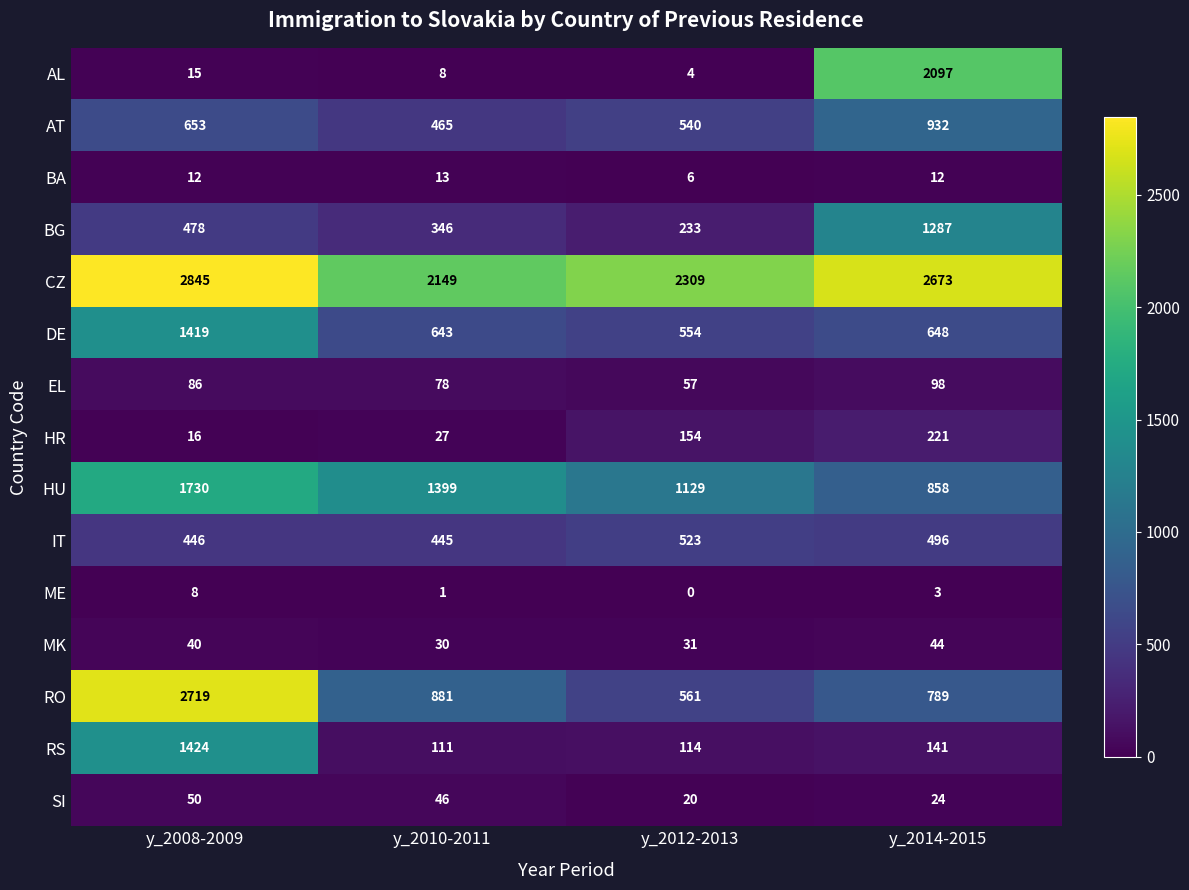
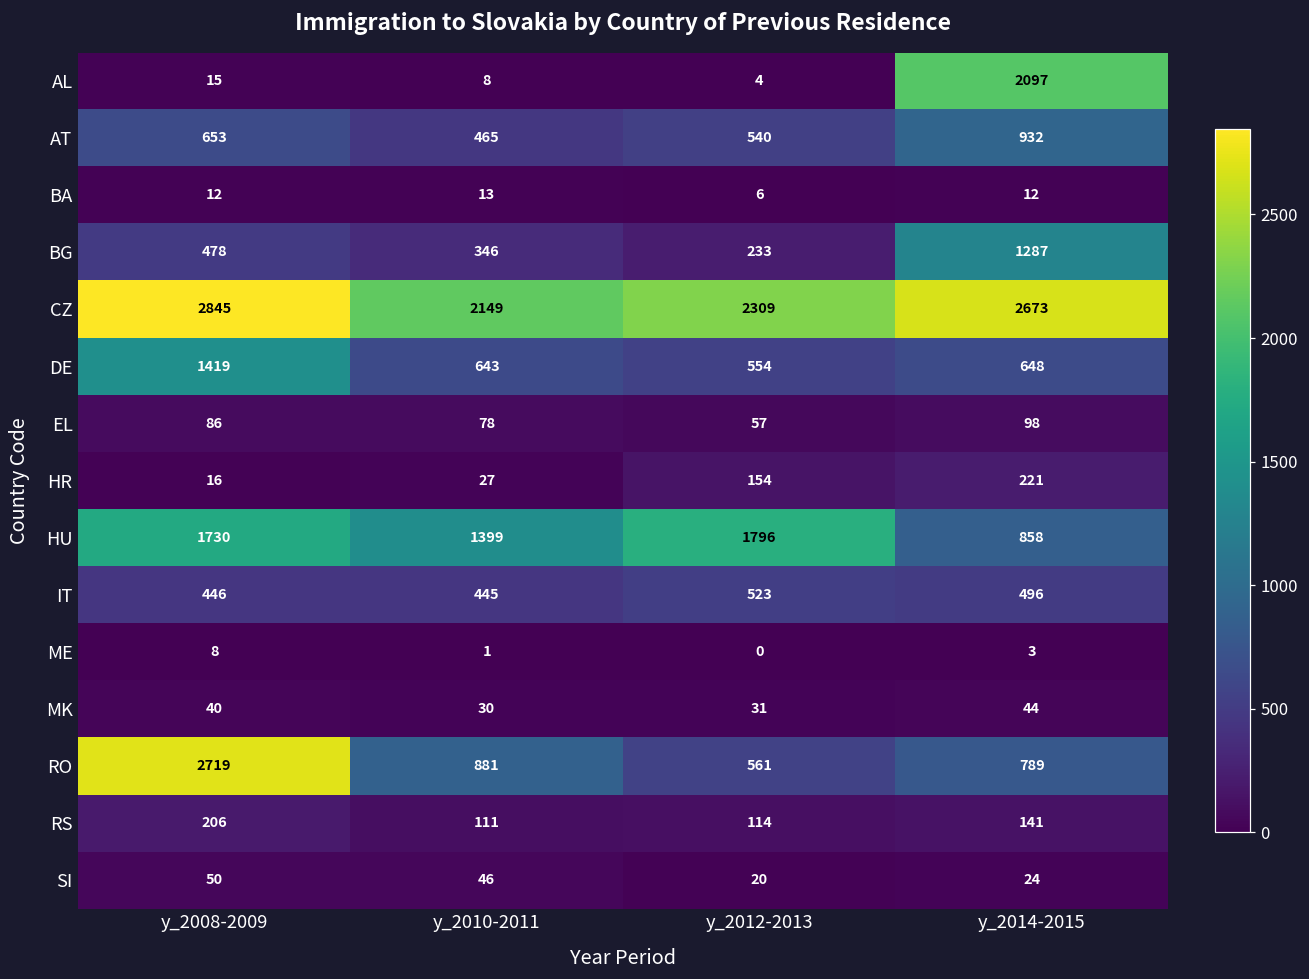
  {
    "AL": {
      "y_2008-2009": 15,
      "y_2010-2011": 8,
      "y_2012-2013": 4,
      "y_2014-2015": 2097
    },
    "AT": {
      "y_2008-2009": 653,
      "y_2010-2011": 465,
      "y_2012-2013": 540,
      "y_2014-2015": 932
    },
    "BA": {
      "y_2008-2009": 12,
      "y_2010-2011": 13,
      "y_2012-2013": 6,
      "y_2014-2015": 12
    },
    "BG": {
      "y_2008-2009": 478,
      "y_2010-2011": 346,
      "y_2012-2013": 233,
      "y_2014-2015": 1287
    },
    "CZ": {
      "y_2008-2009": 2845,
      "y_2010-2011": 2149,
      "y_2012-2013": 2309,
      "y_2014-2015": 2673
    },
    "DE": {
      "y_2008-2009": 1419,
      "y_2010-2011": 643,
      "y_2012-2013": 554,
      "y_2014-2015": 648
    },
    "EL": {
      "y_2008-2009": 86,
      "y_2010-2011": 78,
      "y_2012-2013": 57,
      "y_2014-2015": 98
    },
    "HR": {
      "y_2008-2009": 16,
      "y_2010-2011": 27,
      "y_2012-2013": 154,
      "y_2014-2015": 221
    },
    "HU": {
      "y_2008-2009": 1730,
      "y_2010-2011": 1399,
-     "y_2012-2013": 1129,
+     "y_2012-2013": 1796,
      "y_2014-2015": 858
    },
    "IT": {
      "y_2008-2009": 446,
      "y_2010-2011": 445,
      "y_2012-2013": 523,
      "y_2014-2015": 496
    },
    "ME": {
      "y_2008-2009": 8,
      "y_2010-2011": 1,
      "y_2012-2013": 0,
      "y_2014-2015": 3
    },
    "MK": {
      "y_2008-2009": 40,
      "y_2010-2011": 30,
      "y_2012-2013": 31,
      "y_2014-2015": 44
    },
    "RO": {
      "y_2008-2009": 2719,
      "y_2010-2011": 881,
      "y_2012-2013": 561,
      "y_2014-2015": 789
    },
    "RS": {
-     "y_2008-2009": 1424,
+     "y_2008-2009": 206,
      "y_2010-2011": 111,
      "y_2012-2013": 114,
      "y_2014-2015": 141
    },
    "SI": {
      "y_2008-2009": 50,
      "y_2010-2011": 46,
      "y_2012-2013": 20,
      "y_2014-2015": 24
    }
  }
